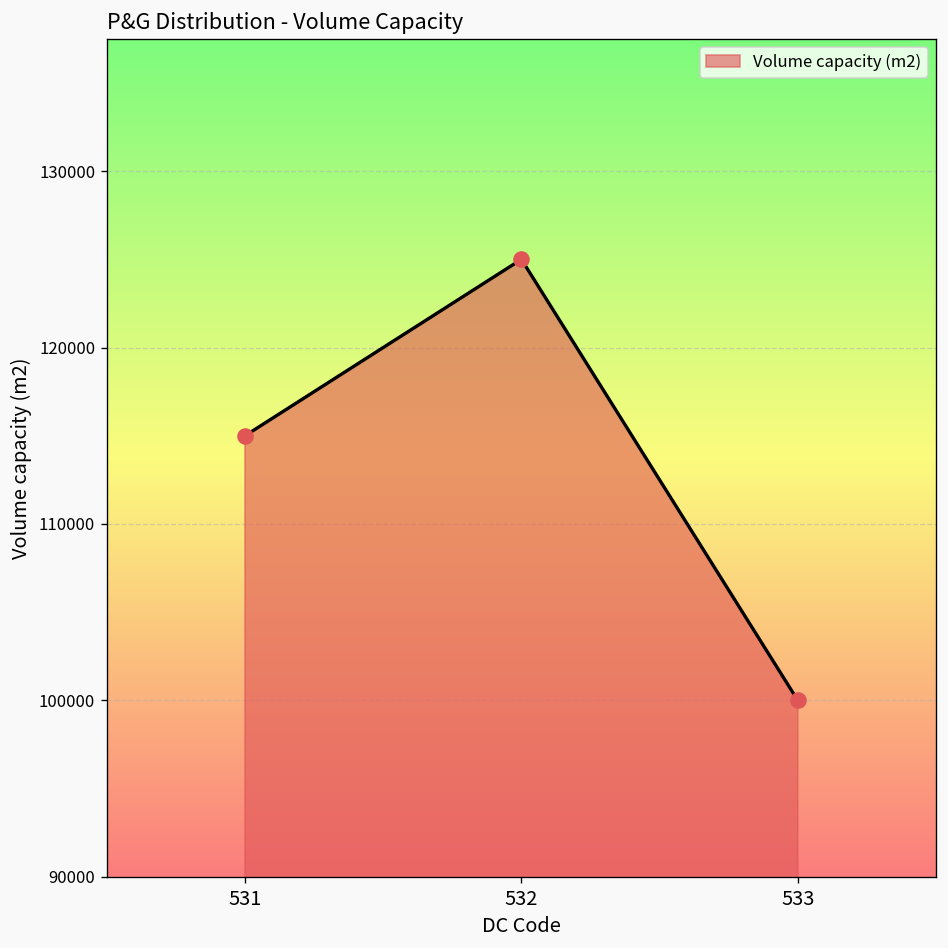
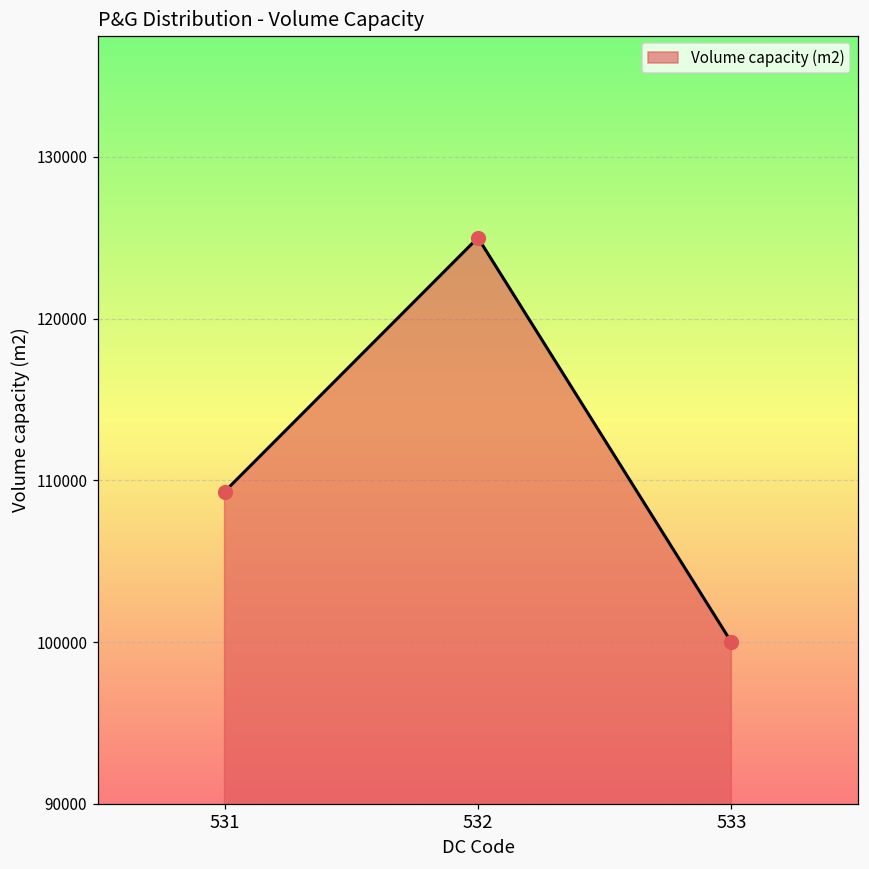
  {
-   "531": 115000,
+   "531": 109300,
    "532": 125000,
    "533": 100000
  }
